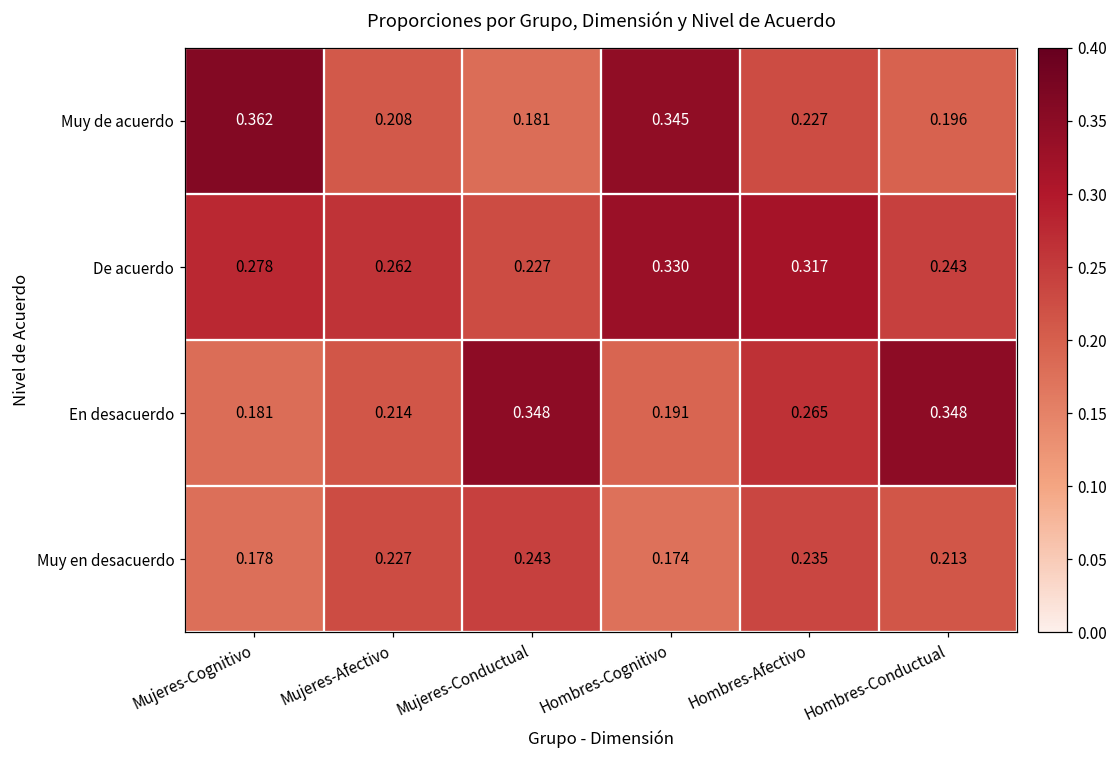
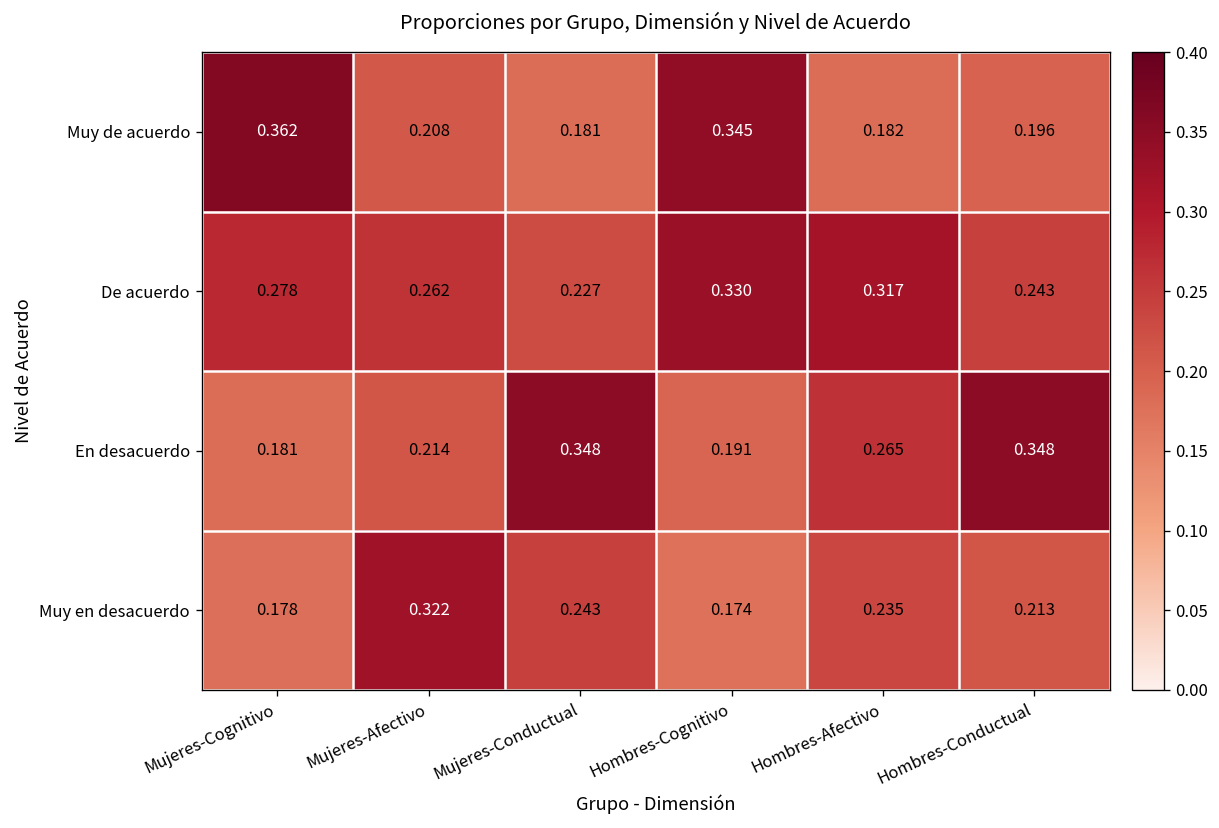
  {
    "Muy de acuerdo": {
      "Mujeres-Cognitivo": 0.362,
      "Mujeres-Afectivo": 0.208,
      "Mujeres-Conductual": 0.181,
      "Hombres-Cognitivo": 0.345,
-     "Hombres-Afectivo": 0.227,
+     "Hombres-Afectivo": 0.182,
      "Hombres-Conductual": 0.196
    },
    "De acuerdo": {
      "Mujeres-Cognitivo": 0.278,
      "Mujeres-Afectivo": 0.262,
      "Mujeres-Conductual": 0.227,
      "Hombres-Cognitivo": 0.330,
      "Hombres-Afectivo": 0.317,
      "Hombres-Conductual": 0.243
    },
    "En desacuerdo": {
      "Mujeres-Cognitivo": 0.181,
      "Mujeres-Afectivo": 0.214,
      "Mujeres-Conductual": 0.348,
      "Hombres-Cognitivo": 0.191,
      "Hombres-Afectivo": 0.265,
      "Hombres-Conductual": 0.348
    },
    "Muy en desacuerdo": {
      "Mujeres-Cognitivo": 0.178,
-     "Mujeres-Afectivo": 0.227,
+     "Mujeres-Afectivo": 0.322,
      "Mujeres-Conductual": 0.243,
      "Hombres-Cognitivo": 0.174,
      "Hombres-Afectivo": 0.235,
      "Hombres-Conductual": 0.213
    }
  }
